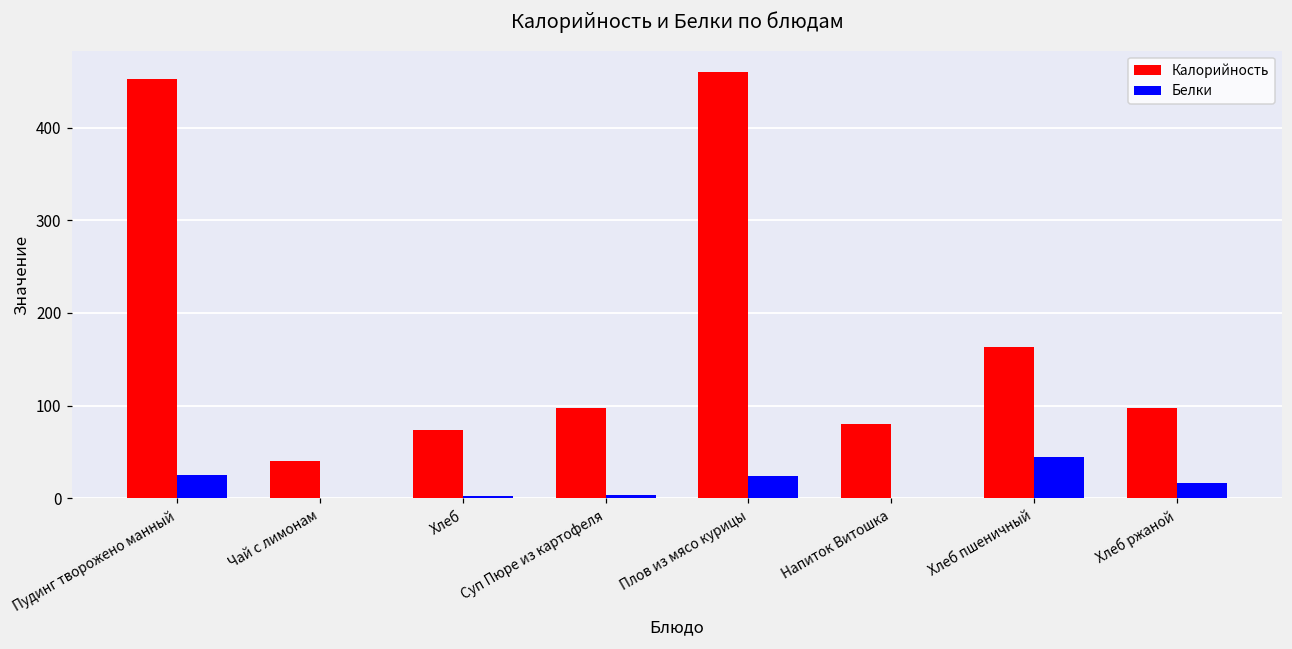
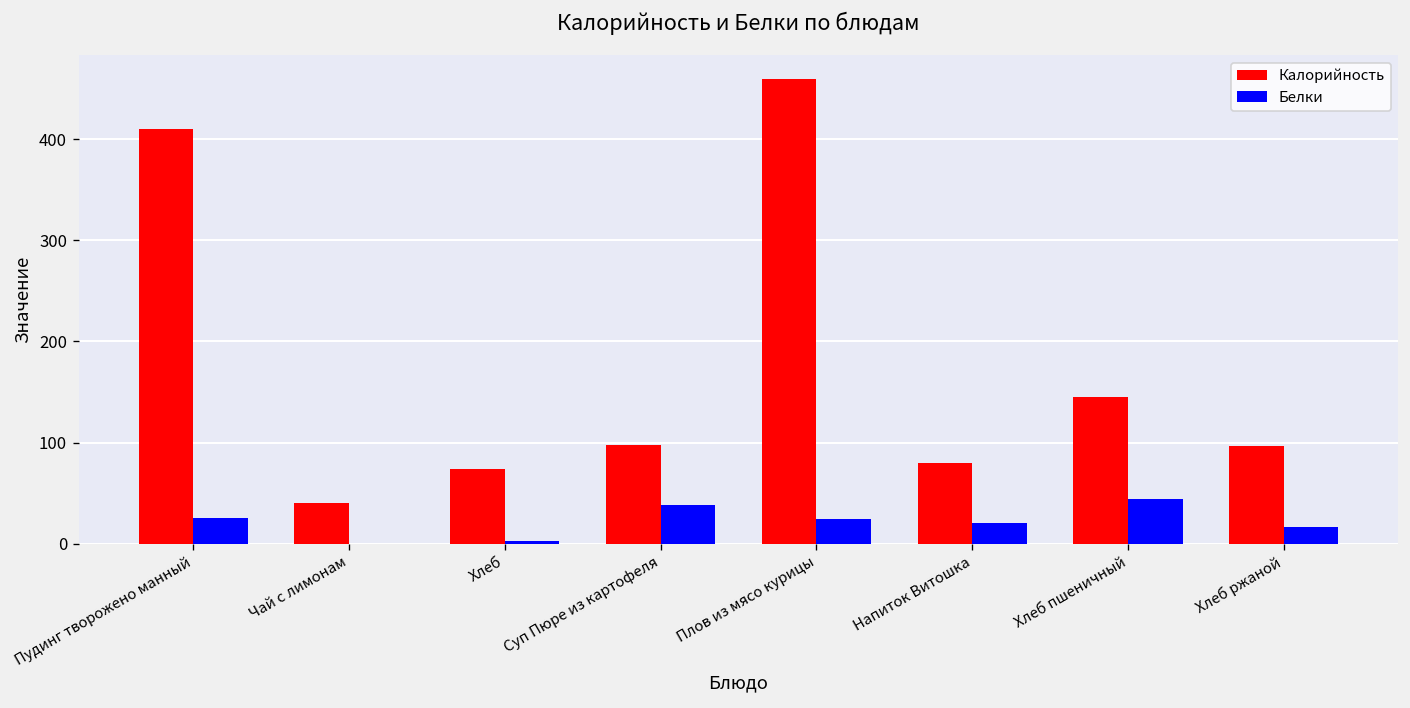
  {
    "Калорийность": {
-     "Пудинг творожено манный": 450,
+     "Пудинг творожено манный": 410,
      "Чай с лимонам": 40,
      "Хлеб": 70,
      "Суп Пюре из картофеля": 100,
      "Плов из мясо курицы": 460,
      "Напиток Витошка": 80,
-     "Хлеб пшеничный": 160,
+     "Хлеб пшеничный": 150,
      "Хлеб ржаной": 100
    },
    "Белки": {
      "Пудинг творожено манный": 30,
-     "Суп Пюре из картофеля": 0,
+     "Суп Пюре из картофеля": 40,
      "Плов из мясо курицы": 20,
-     "Напиток Витошка": 0,
+     "Напиток Витошка": 20,
      "Хлеб пшеничный": 40,
      "Хлеб ржаной": 20
    }
  }
